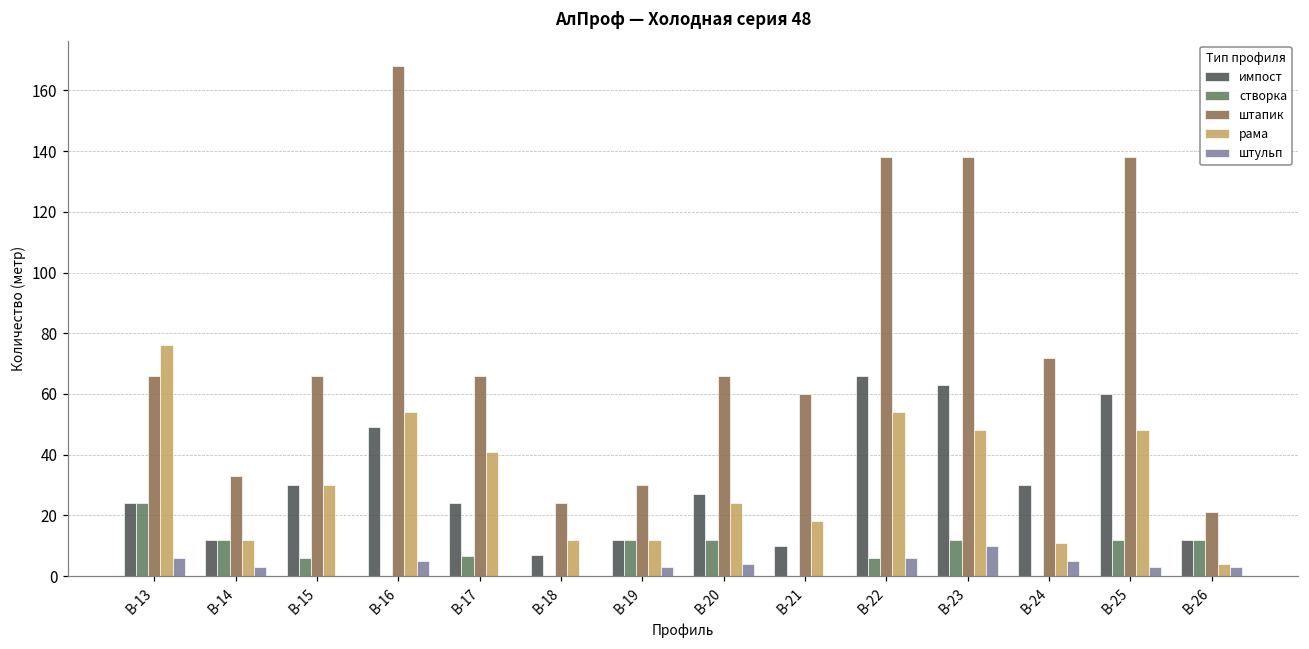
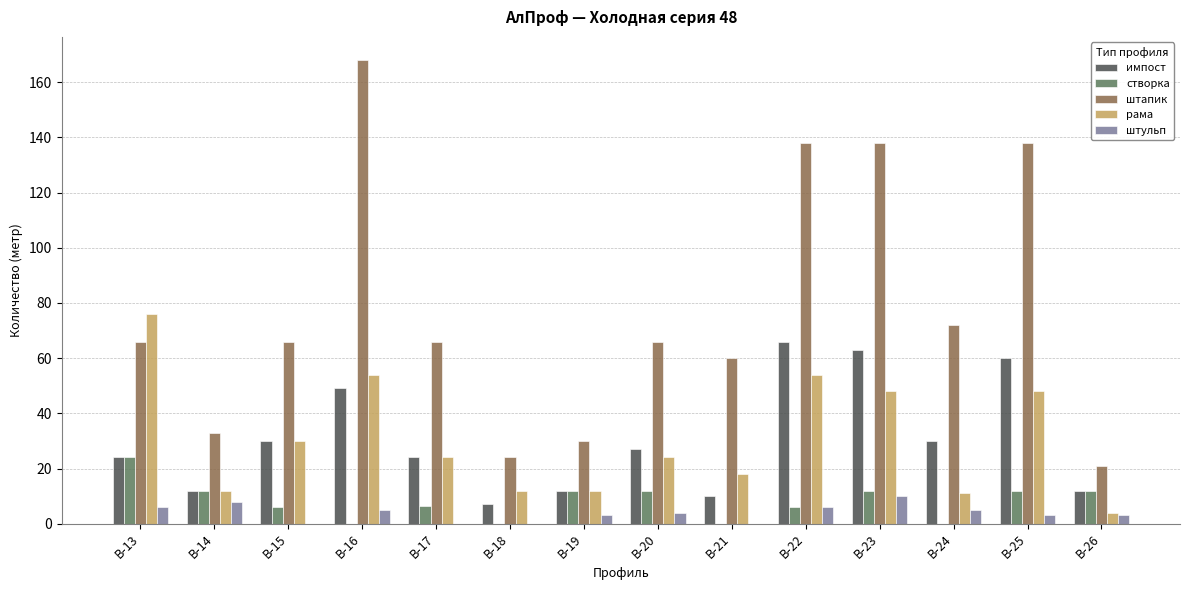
  {
    "рама": {
      "В-13": 76,
      "В-14": 12,
      "В-15": 30,
      "В-16": 54,
-     "В-17": 41,
+     "В-17": 24,
      "В-18": 12,
      "В-19": 12,
      "В-20": 24,
      "В-21": 18,
      "В-22": 54,
      "В-23": 48,
      "В-24": 11,
      "В-25": 48,
      "В-26": 4
    },
    "штульп": {
      "В-13": 6,
-     "В-14": 3,
+     "В-14": 8,
      "В-15": 0,
      "В-16": 5,
      "В-17": 0,
      "В-18": 0,
      "В-19": 3,
      "В-20": 4,
      "В-21": 0,
      "В-22": 6,
      "В-23": 10,
      "В-24": 5,
      "В-25": 3,
      "В-26": 3
    }
  }
